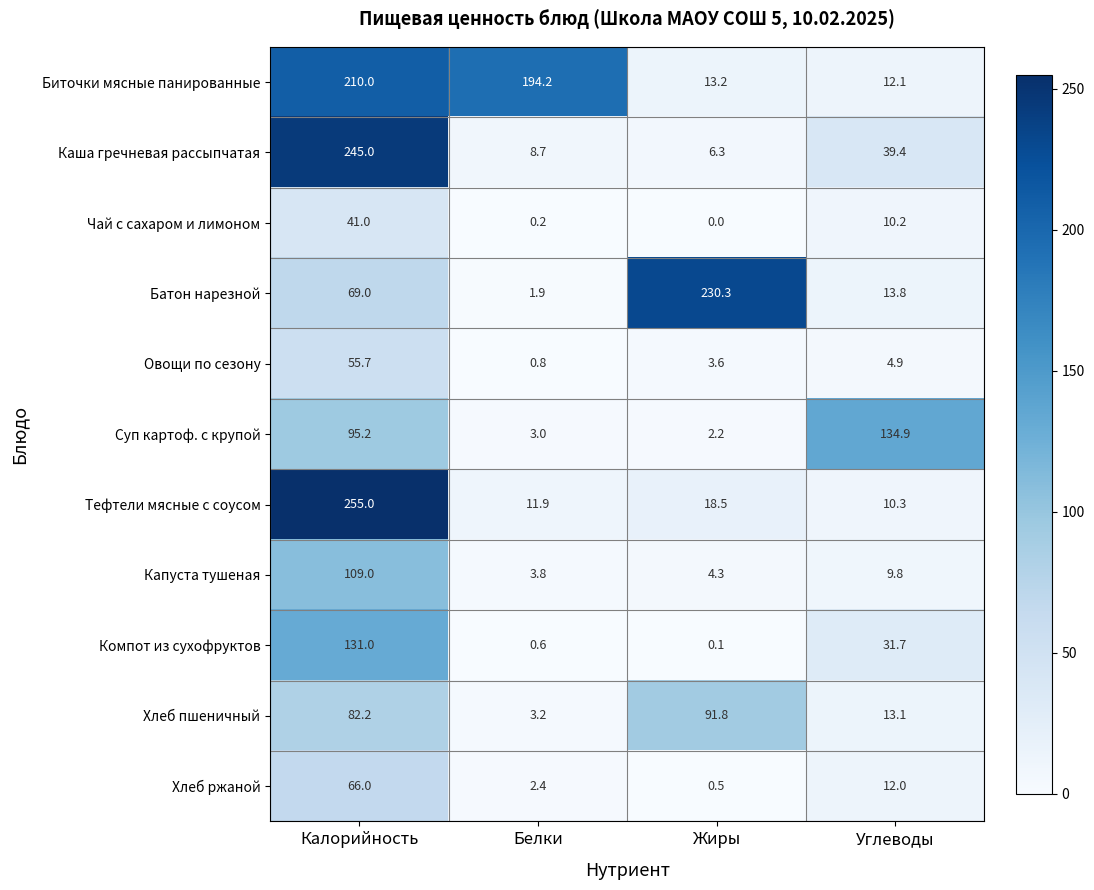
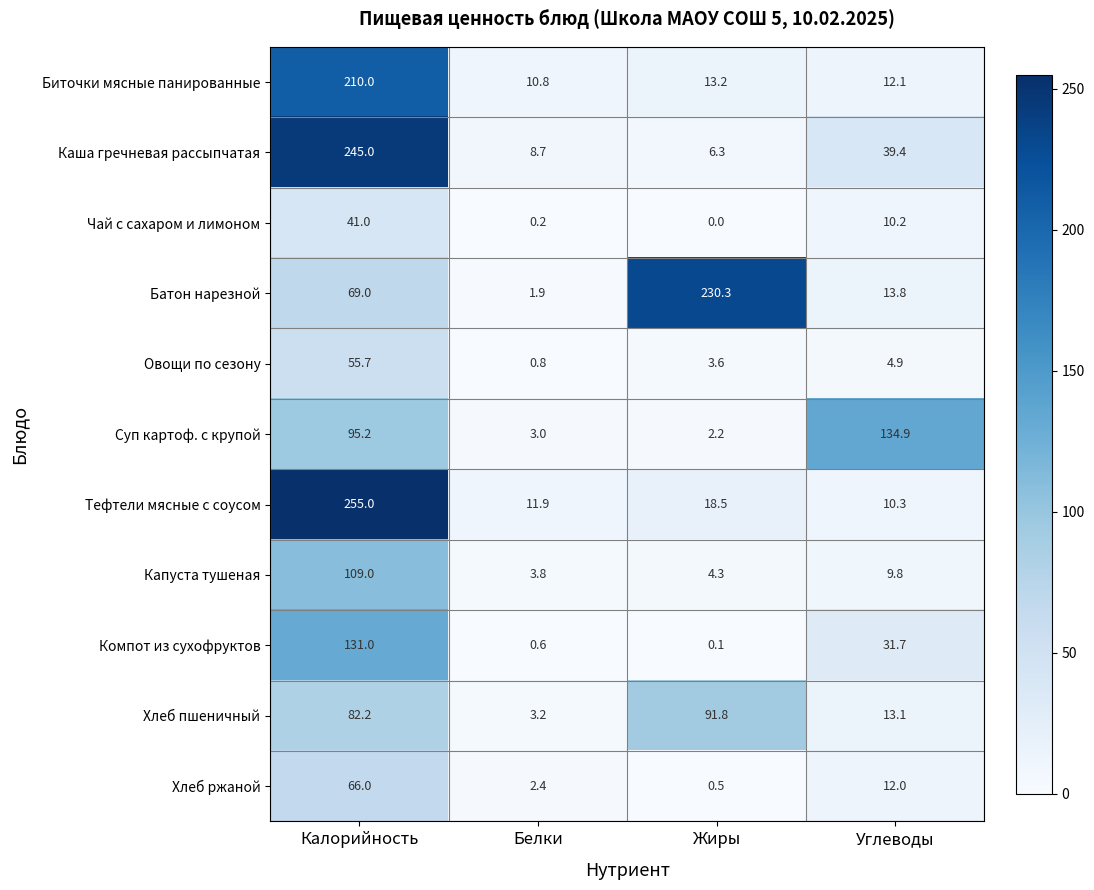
  {
    "Биточки мясные панированные": {
      "Калорийность": 210.0,
-     "Белки": 194.2,
+     "Белки": 10.8,
      "Жиры": 13.2,
      "Углеводы": 12.1
    },
    "Каша гречневая рассыпчатая": {
      "Калорийность": 245.0,
      "Белки": 8.7,
      "Жиры": 6.3,
      "Углеводы": 39.4
    },
    "Чай с сахаром и лимоном": {
      "Калорийность": 41.0,
      "Белки": 0.2,
      "Жиры": 0.0,
      "Углеводы": 10.2
    },
    "Батон нарезной": {
      "Калорийность": 69.0,
      "Белки": 1.9,
      "Жиры": 230.3,
      "Углеводы": 13.8
    },
    "Овощи по сезону": {
      "Калорийность": 55.7,
      "Белки": 0.8,
      "Жиры": 3.6,
      "Углеводы": 4.9
    },
    "Суп картоф. с крупой": {
      "Калорийность": 95.2,
      "Белки": 3.0,
      "Жиры": 2.2,
      "Углеводы": 134.9
    },
    "Тефтели мясные с соусом": {
      "Калорийность": 255.0,
      "Белки": 11.9,
      "Жиры": 18.5,
      "Углеводы": 10.3
    },
    "Капуста тушеная": {
      "Калорийность": 109.0,
      "Белки": 3.8,
      "Жиры": 4.3,
      "Углеводы": 9.8
    },
    "Компот из сухофруктов": {
      "Калорийность": 131.0,
      "Белки": 0.6,
      "Жиры": 0.1,
      "Углеводы": 31.7
    },
    "Хлеб пшеничный": {
      "Калорийность": 82.2,
      "Белки": 3.2,
      "Жиры": 91.8,
      "Углеводы": 13.1
    },
    "Хлеб ржаной": {
      "Калорийность": 66.0,
      "Белки": 2.4,
      "Жиры": 0.5,
      "Углеводы": 12.0
    }
  }
